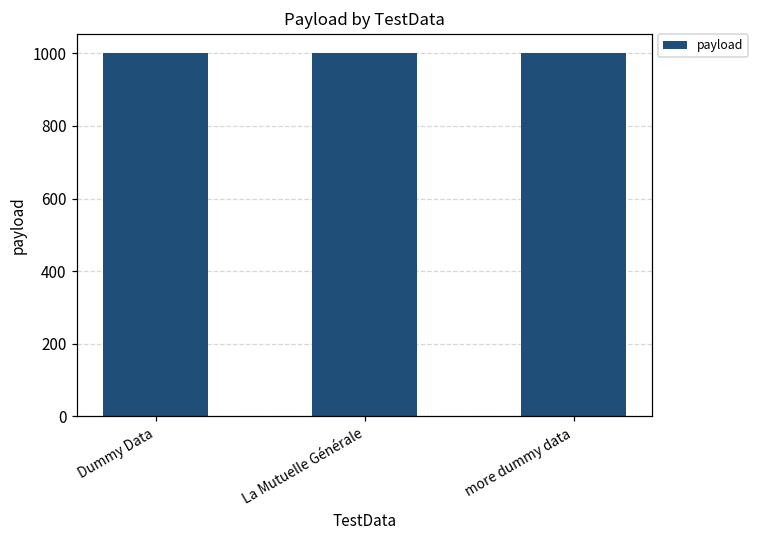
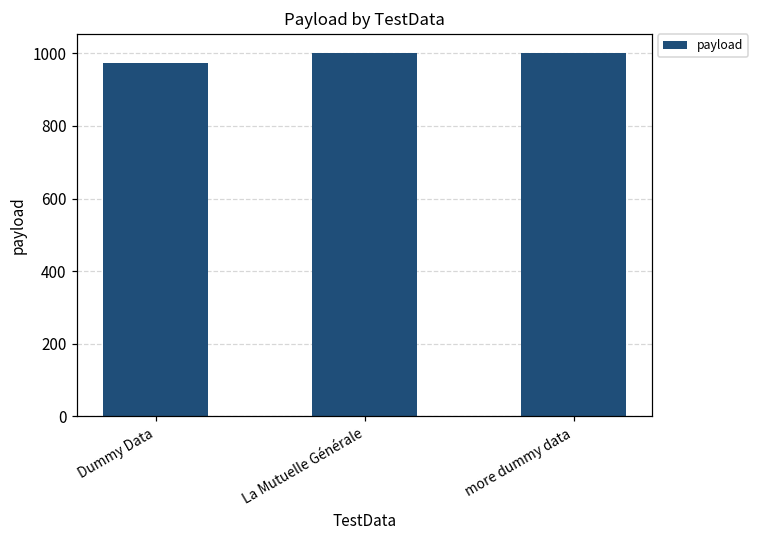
  {
-   "Dummy Data": 1000,
+   "Dummy Data": 970,
    "La Mutuelle Générale": 1000,
    "more dummy data": 1000
  }
